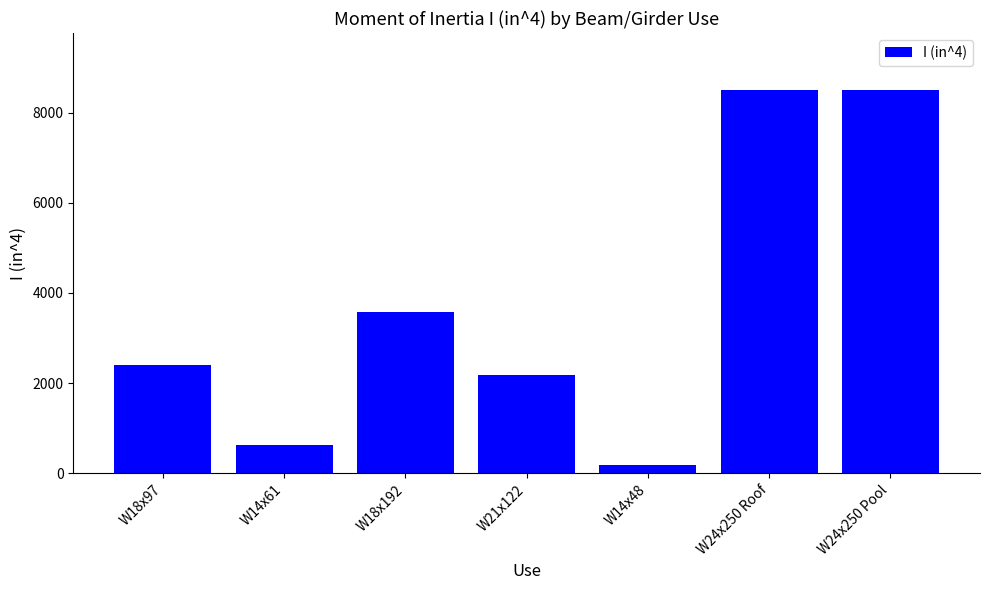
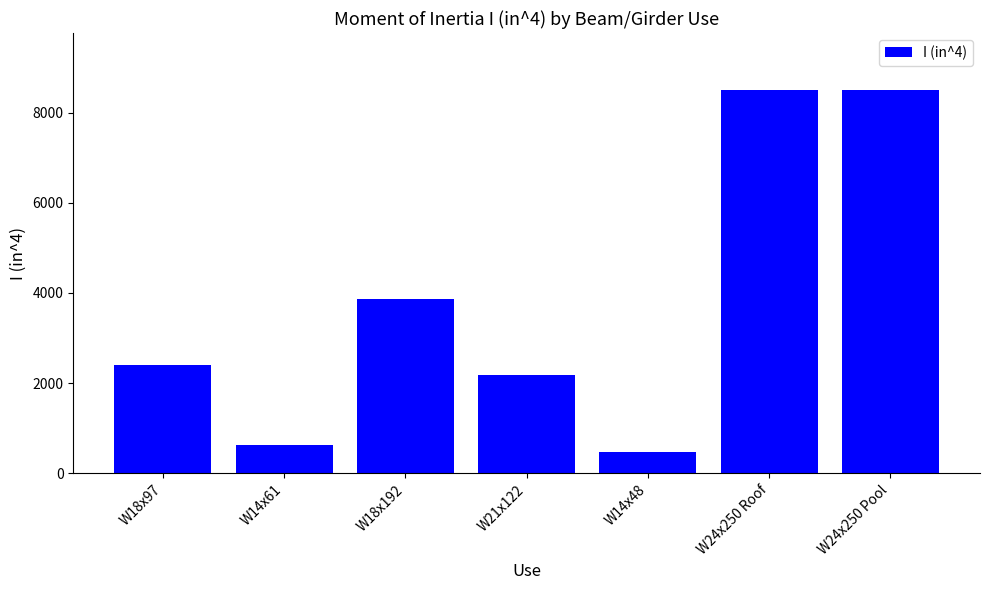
  {
    "W18x97": 2400,
    "W14x61": 600,
-   "W18x192": 3600,
+   "W18x192": 3900,
    "W21x122": 2200,
-   "W14x48": 200,
+   "W14x48": 500,
    "W24x250 Roof": 8500,
    "W24x250 Pool": 8500
  }
